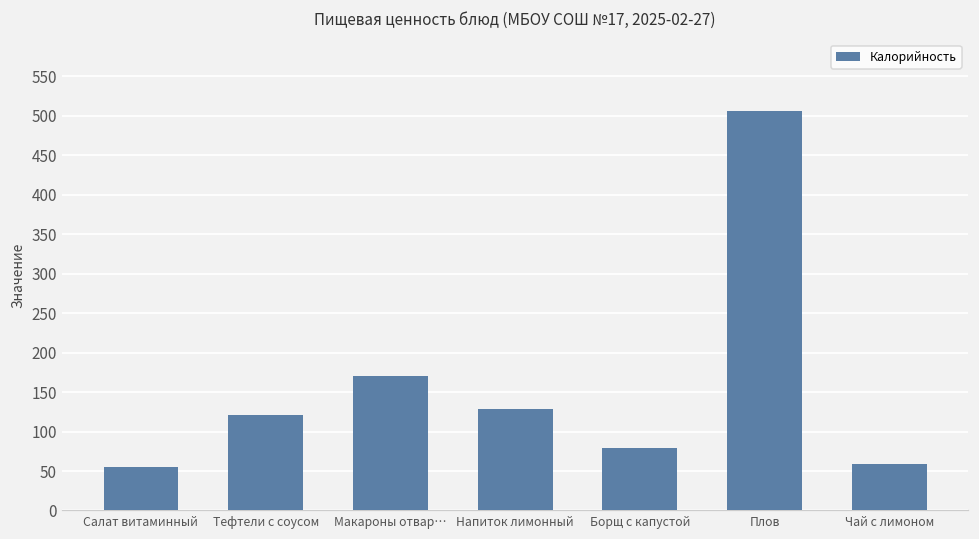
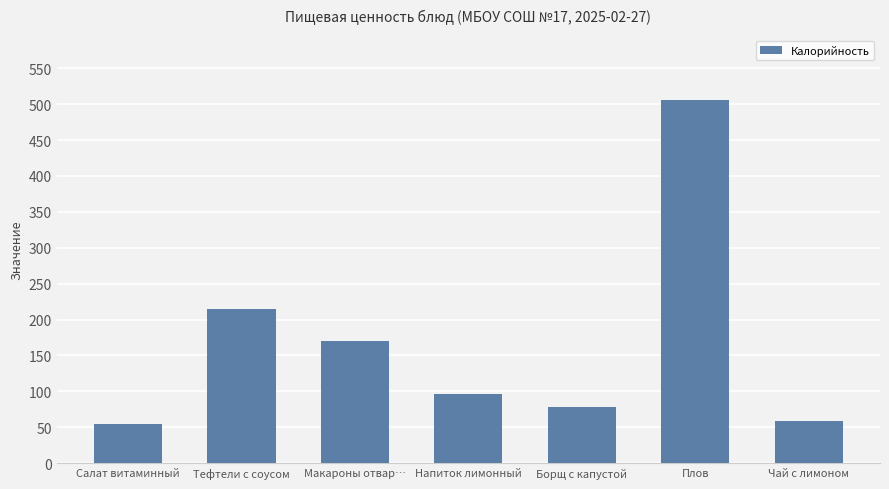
  {
    "Салат витаминный": 50,
-   "Тефтели с соусом": 120,
+   "Тефтели с соусом": 220,
    "Макароны отвар…": 170,
-   "Напиток лимонный": 130,
+   "Напиток лимонный": 100,
    "Борщ с капустой": 80,
    "Плов": 510,
    "Чай с лимоном": 60
  }
